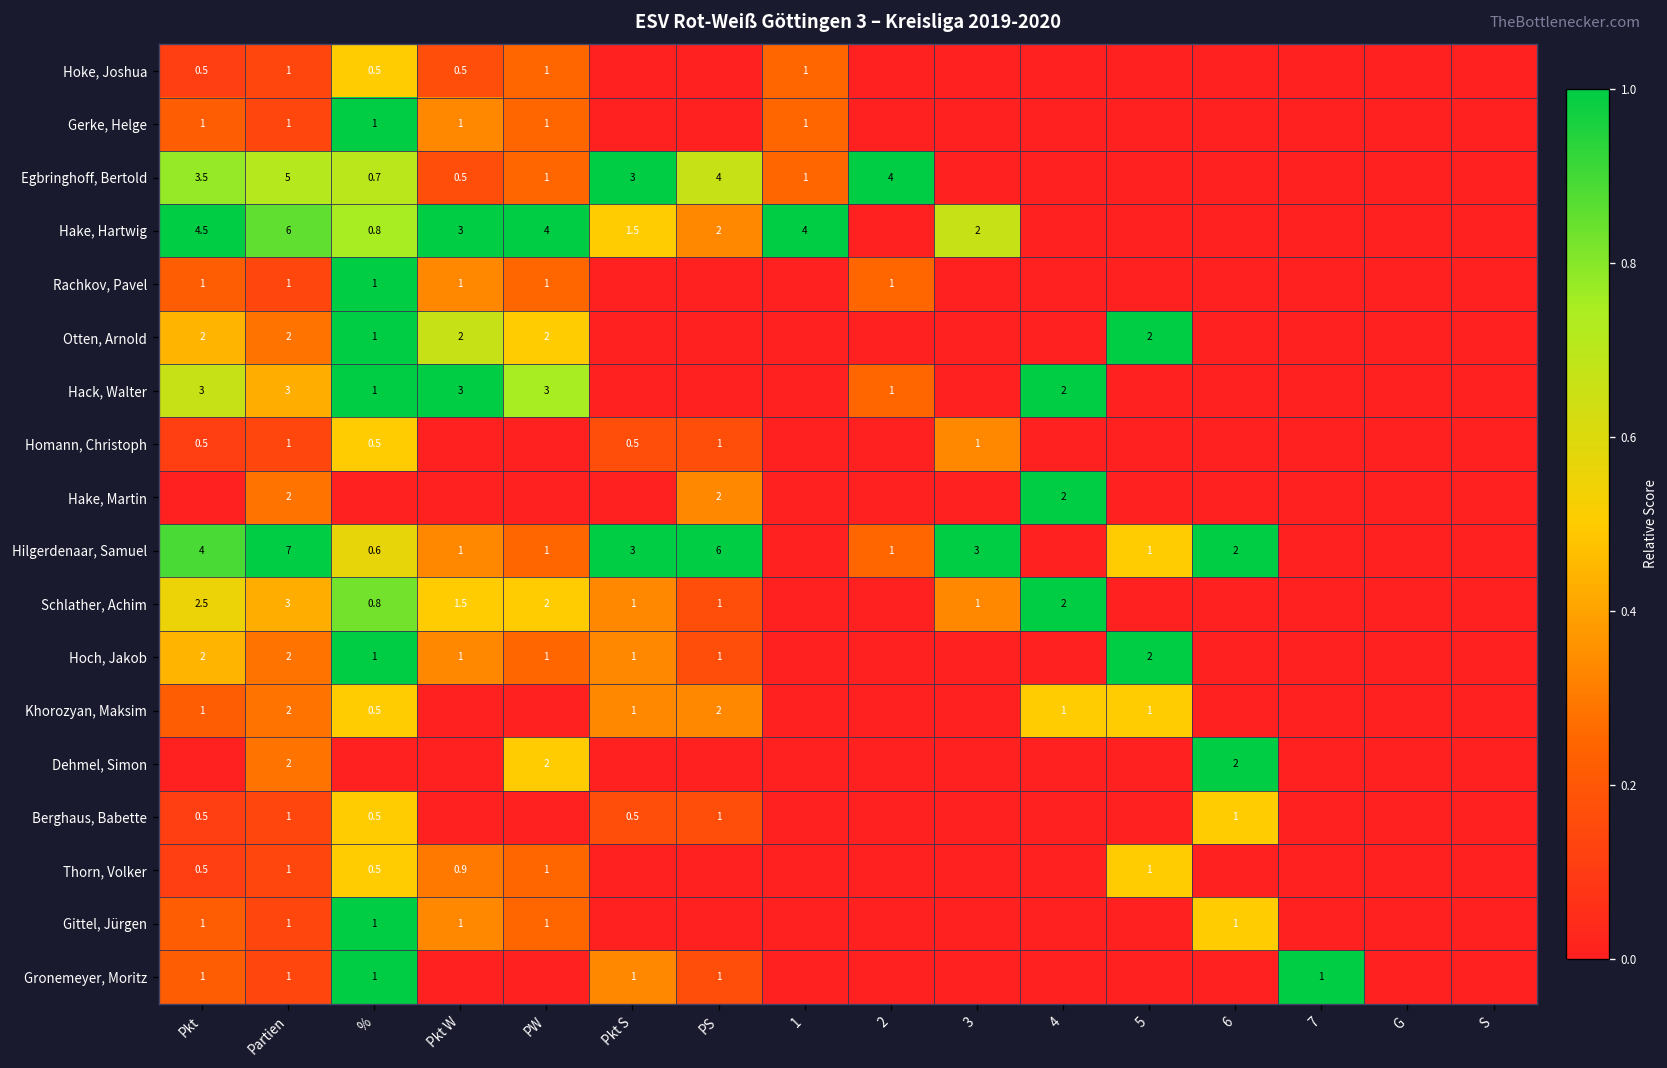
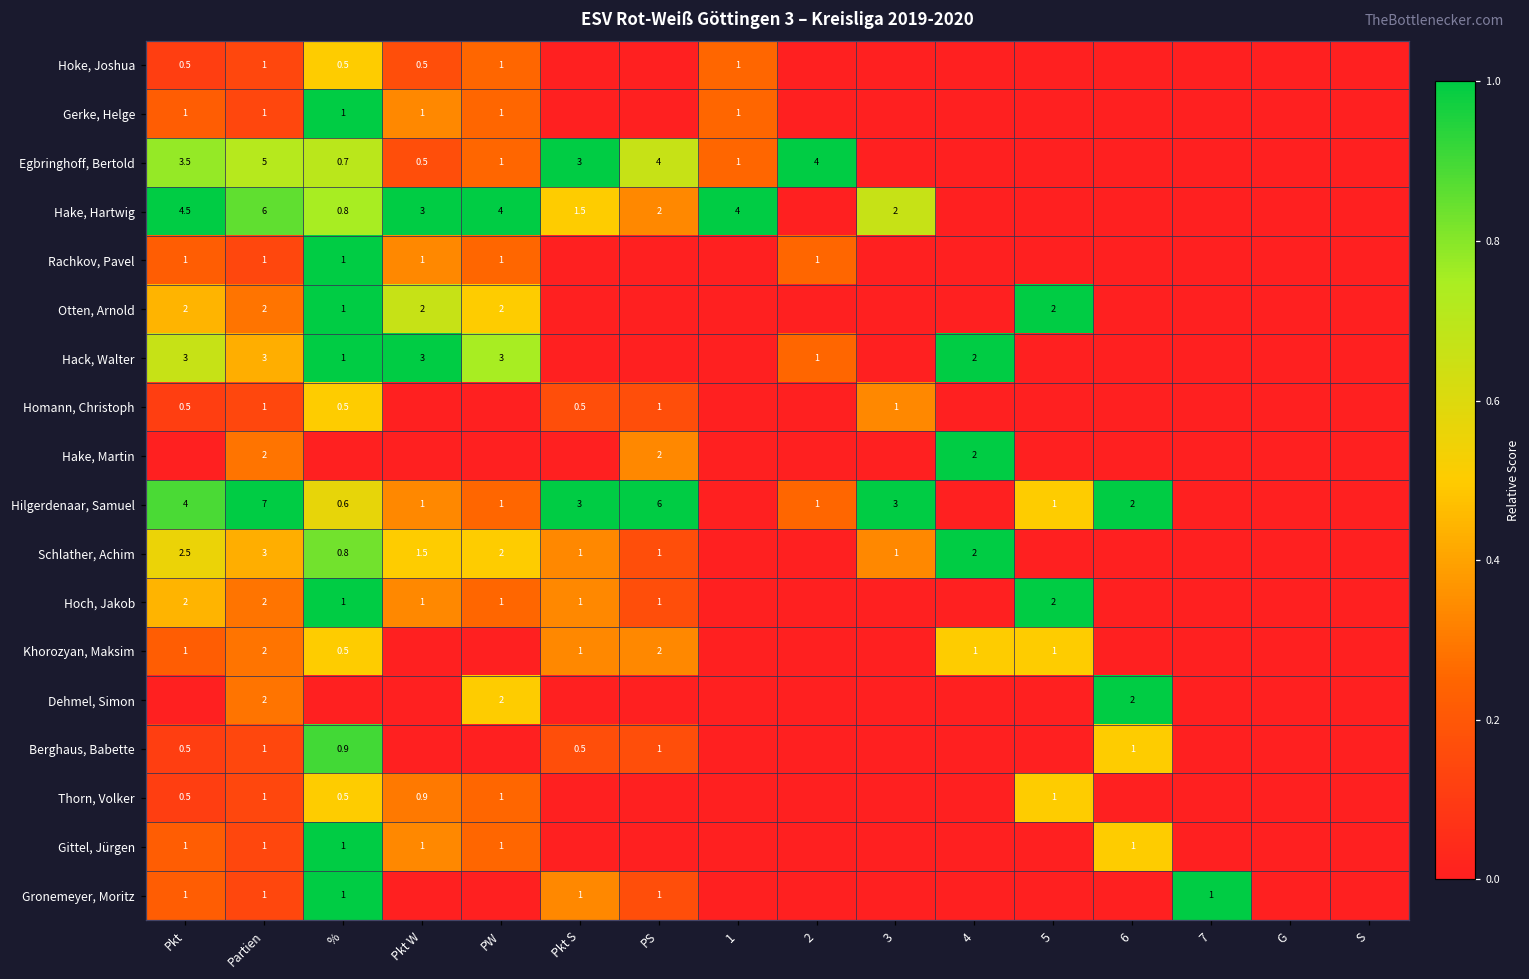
  {
    "Hoke, Joshua": {
      "Pkt": 0.5,
      "Partien": 1,
      "%": 0.5,
      "Pkt W": 0.5,
      "PW": 1,
      "1": 1
    },
    "Gerke, Helge": {
      "Pkt": 1,
      "Partien": 1,
      "%": 1,
      "Pkt W": 1,
      "PW": 1,
      "1": 1
    },
    "Egbringhoff, Bertold": {
      "Pkt": 3.5,
      "Partien": 5,
      "%": 0.7,
      "Pkt W": 0.5,
      "PW": 1,
      "Pkt S": 3,
      "PS": 4,
      "1": 1,
      "2": 4
    },
    "Hake, Hartwig": {
      "Pkt": 4.5,
      "Partien": 6,
      "%": 0.8,
      "Pkt W": 3,
      "PW": 4,
      "Pkt S": 1.5,
      "PS": 2,
      "1": 4,
      "3": 2
    },
    "Rachkov, Pavel": {
      "Pkt": 1,
      "Partien": 1,
      "%": 1,
      "Pkt W": 1,
      "PW": 1,
      "2": 1
    },
    "Otten, Arnold": {
      "Pkt": 2,
      "Partien": 2,
      "%": 1,
      "Pkt W": 2,
      "PW": 2,
      "5": 2
    },
    "Hack, Walter": {
      "Pkt": 3,
      "Partien": 3,
      "%": 1,
      "Pkt W": 3,
      "PW": 3,
      "2": 1,
      "4": 2
    },
    "Homann, Christoph": {
      "Pkt": 0.5,
      "Partien": 1,
      "%": 0.5,
      "Pkt S": 0.5,
      "PS": 1,
      "3": 1
    },
    "Hake, Martin": {
      "Partien": 2,
      "PS": 2,
      "4": 2
    },
    "Hilgerdenaar, Samuel": {
      "Pkt": 4,
      "Partien": 7,
      "%": 0.6,
      "Pkt W": 1,
      "PW": 1,
      "Pkt S": 3,
      "PS": 6,
      "2": 1,
      "3": 3,
      "5": 1,
      "6": 2
    },
    "Schlather, Achim": {
      "Pkt": 2.5,
      "Partien": 3,
      "%": 0.8,
      "Pkt W": 1.5,
      "PW": 2,
      "Pkt S": 1,
      "PS": 1,
      "3": 1,
      "4": 2
    },
    "Hoch, Jakob": {
      "Pkt": 2,
      "Partien": 2,
      "%": 1,
      "Pkt W": 1,
      "PW": 1,
      "Pkt S": 1,
      "PS": 1,
      "5": 2
    },
    "Khorozyan, Maksim": {
      "Pkt": 1,
      "Partien": 2,
      "%": 0.5,
      "Pkt S": 1,
      "PS": 2,
      "4": 1,
      "5": 1
    },
    "Dehmel, Simon": {
      "Partien": 2,
      "PW": 2,
      "6": 2
    },
    "Berghaus, Babette": {
      "Pkt": 0.5,
      "Partien": 1,
-     "%": 0.5,
+     "%": 0.9,
      "Pkt S": 0.5,
      "PS": 1,
      "6": 1
    },
    "Thorn, Volker": {
      "Pkt": 0.5,
      "Partien": 1,
      "%": 0.5,
      "Pkt W": 0.9,
      "PW": 1,
      "5": 1
    },
    "Gittel, Jürgen": {
      "Pkt": 1,
      "Partien": 1,
      "%": 1,
      "Pkt W": 1,
      "PW": 1,
      "6": 1
    },
    "Gronemeyer, Moritz": {
      "Pkt": 1,
      "Partien": 1,
      "%": 1,
      "Pkt S": 1,
      "PS": 1,
      "7": 1
    }
  }
